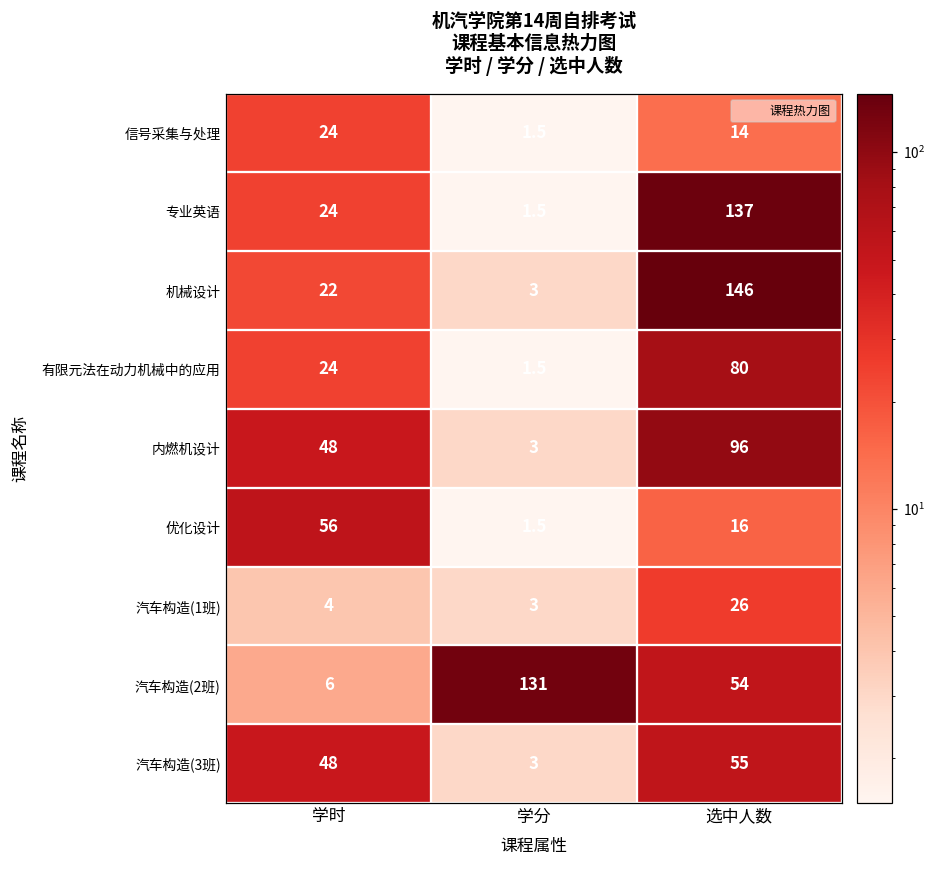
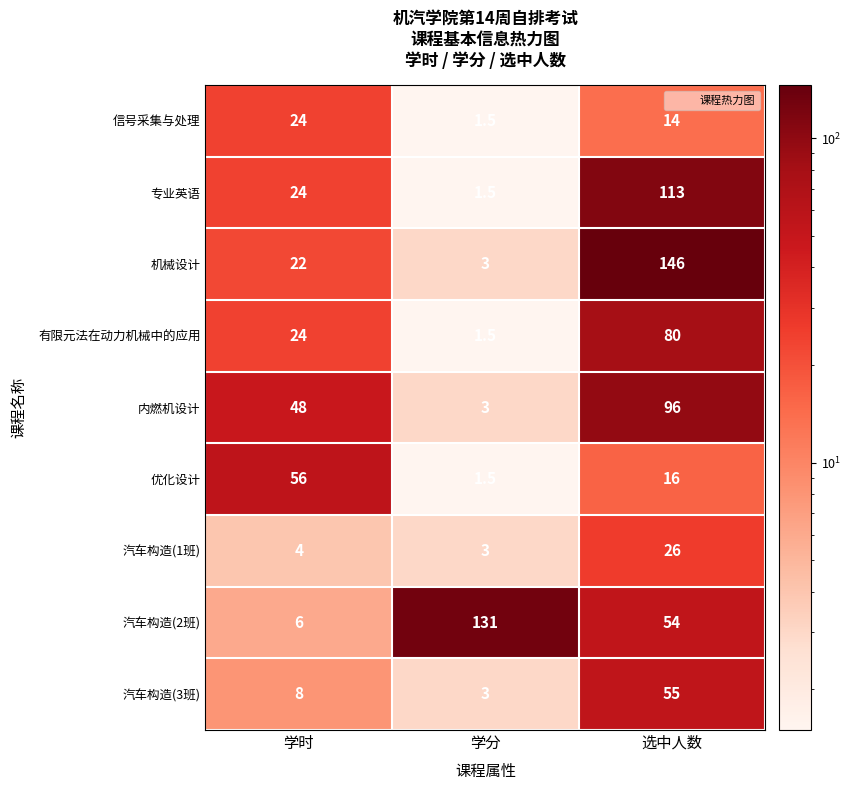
  {
    "信号采集与处理": {
      "学时": 24,
      "选中人数": 14
    },
    "专业英语": {
      "学时": 24,
-     "选中人数": 137
+     "选中人数": 113
    },
    "机械设计": {
      "学时": 22,
      "学分": 3,
      "选中人数": 146
    },
    "有限元法在动力机械中的应用": {
      "学时": 24,
      "选中人数": 80
    },
    "内燃机设计": {
      "学时": 48,
      "学分": 3,
      "选中人数": 96
    },
    "优化设计": {
      "学时": 56,
      "选中人数": 16
    },
    "汽车构造(1班)": {
      "学时": 4,
      "学分": 3,
      "选中人数": 26
    },
    "汽车构造(2班)": {
      "学时": 6,
      "学分": 131,
      "选中人数": 54
    },
    "汽车构造(3班)": {
-     "学时": 48,
+     "学时": 8,
      "学分": 3,
      "选中人数": 55
    }
  }
